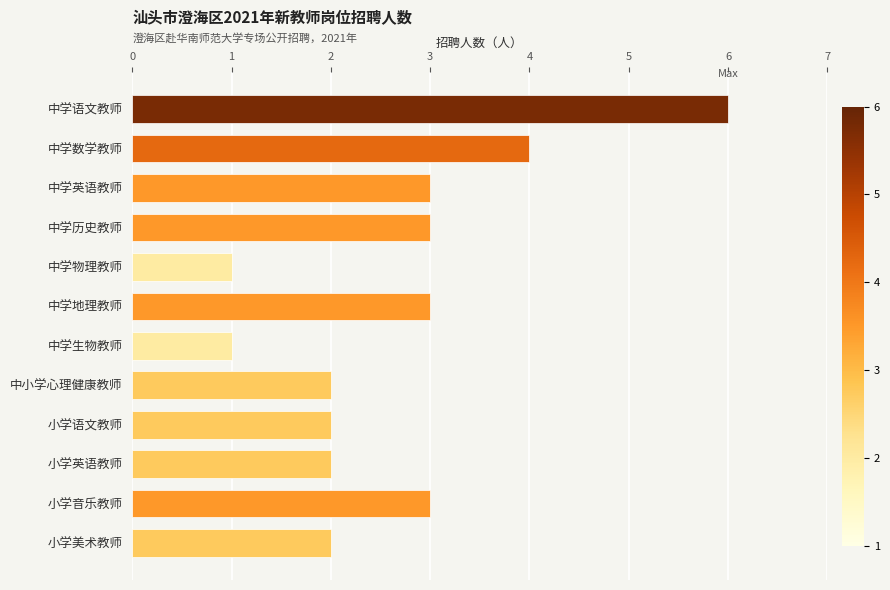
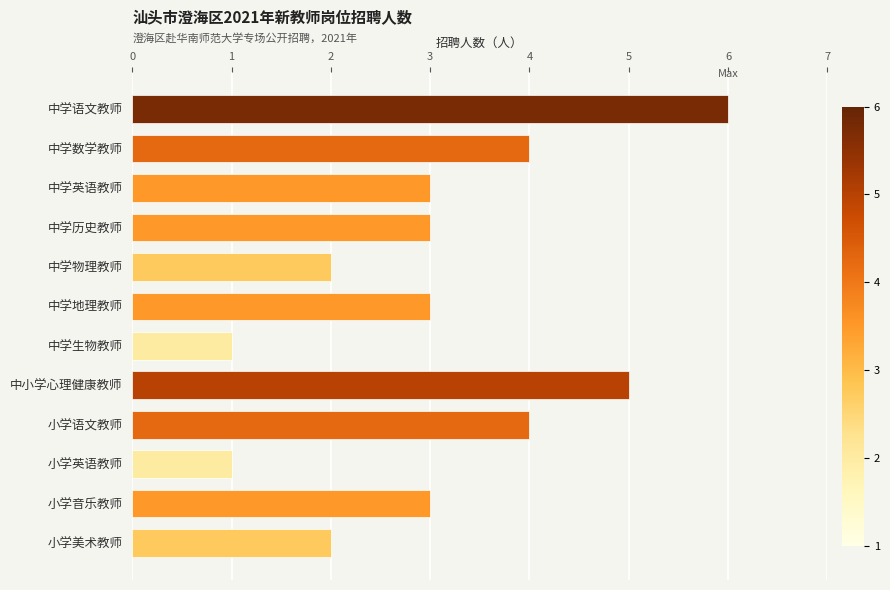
  {
    "中学语文教师": 6,
    "中学数学教师": 4,
    "中学英语教师": 3,
    "中学历史教师": 3,
-   "中学物理教师": 1,
+   "中学物理教师": 2,
    "中学地理教师": 3,
    "中学生物教师": 1,
-   "中小学心理健康教师": 2,
-   "小学语文教师": 2,
-   "小学英语教师": 2,
+   "中小学心理健康教师": 5,
+   "小学语文教师": 4,
+   "小学英语教师": 1,
    "小学音乐教师": 3,
    "小学美术教师": 2
  }
